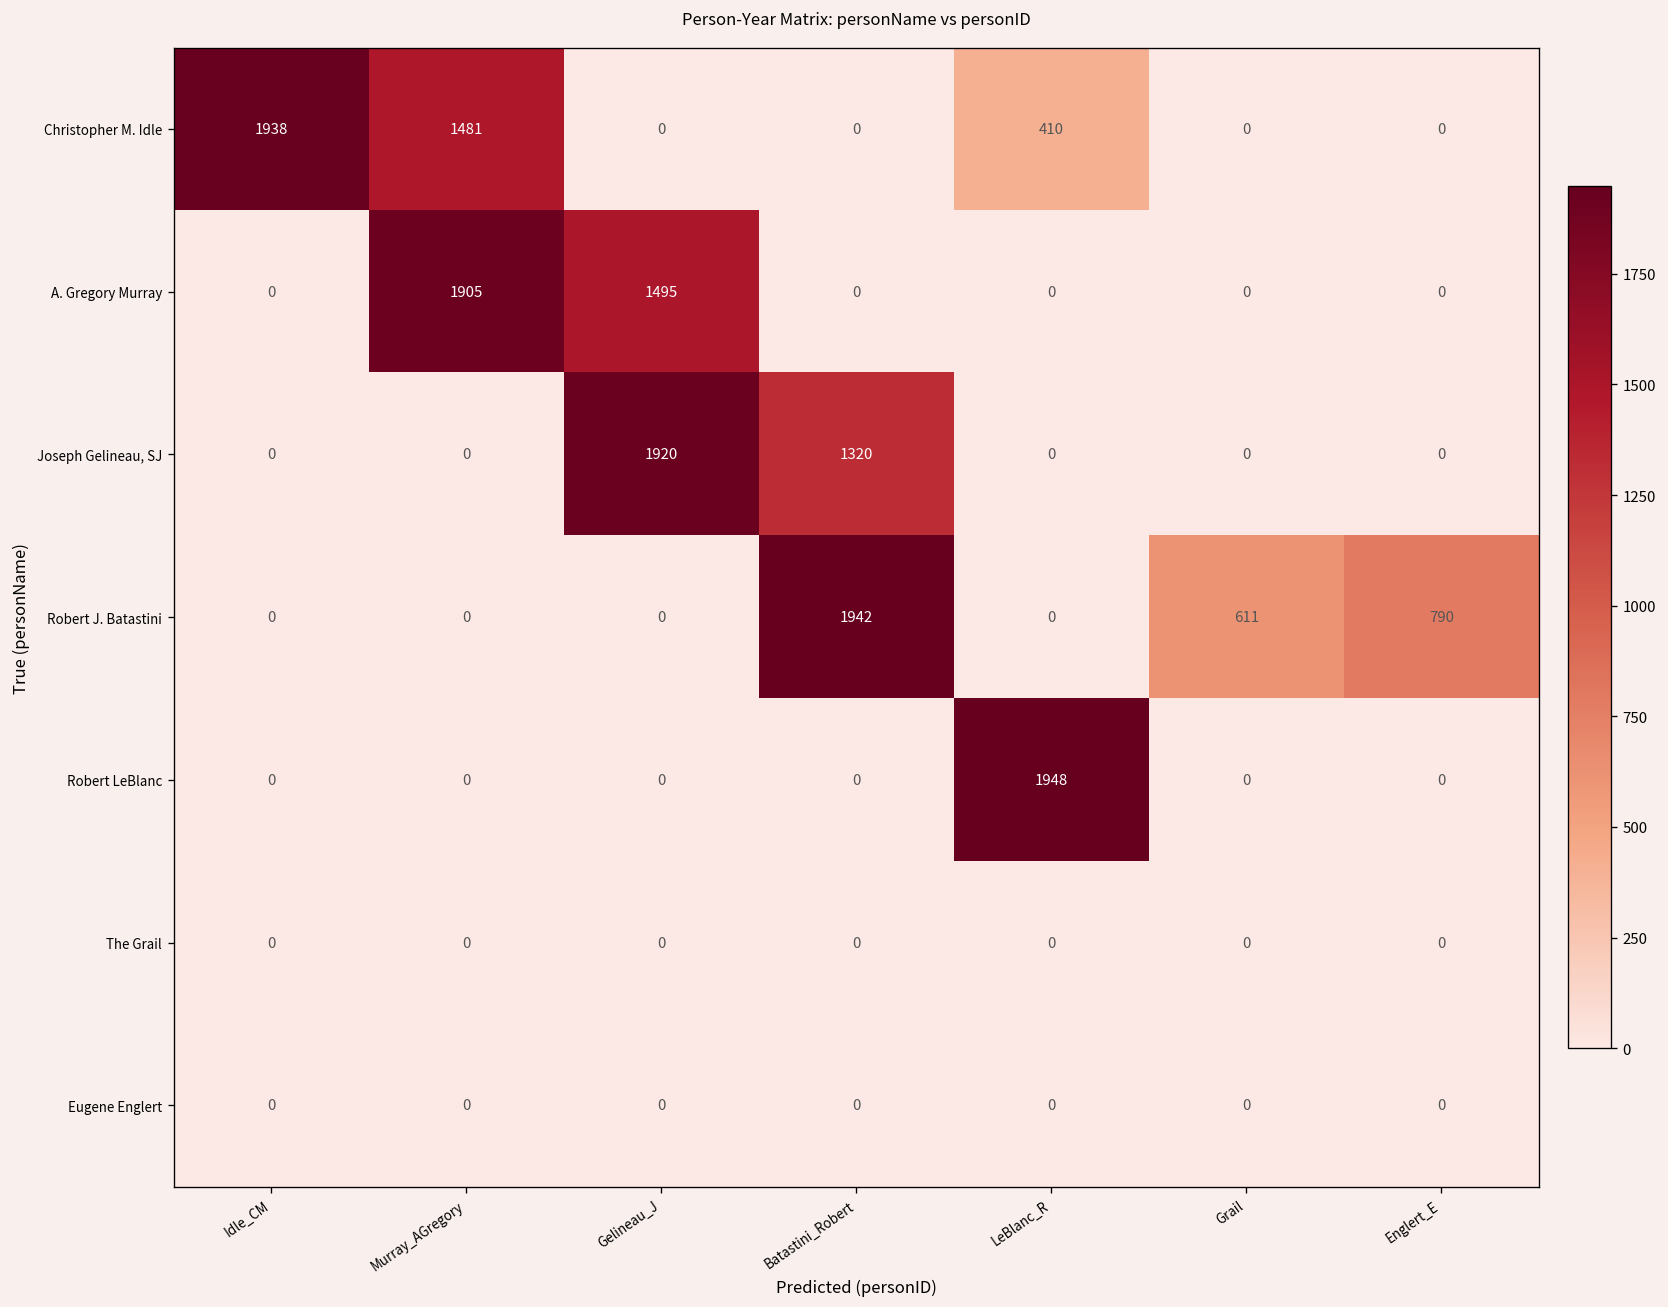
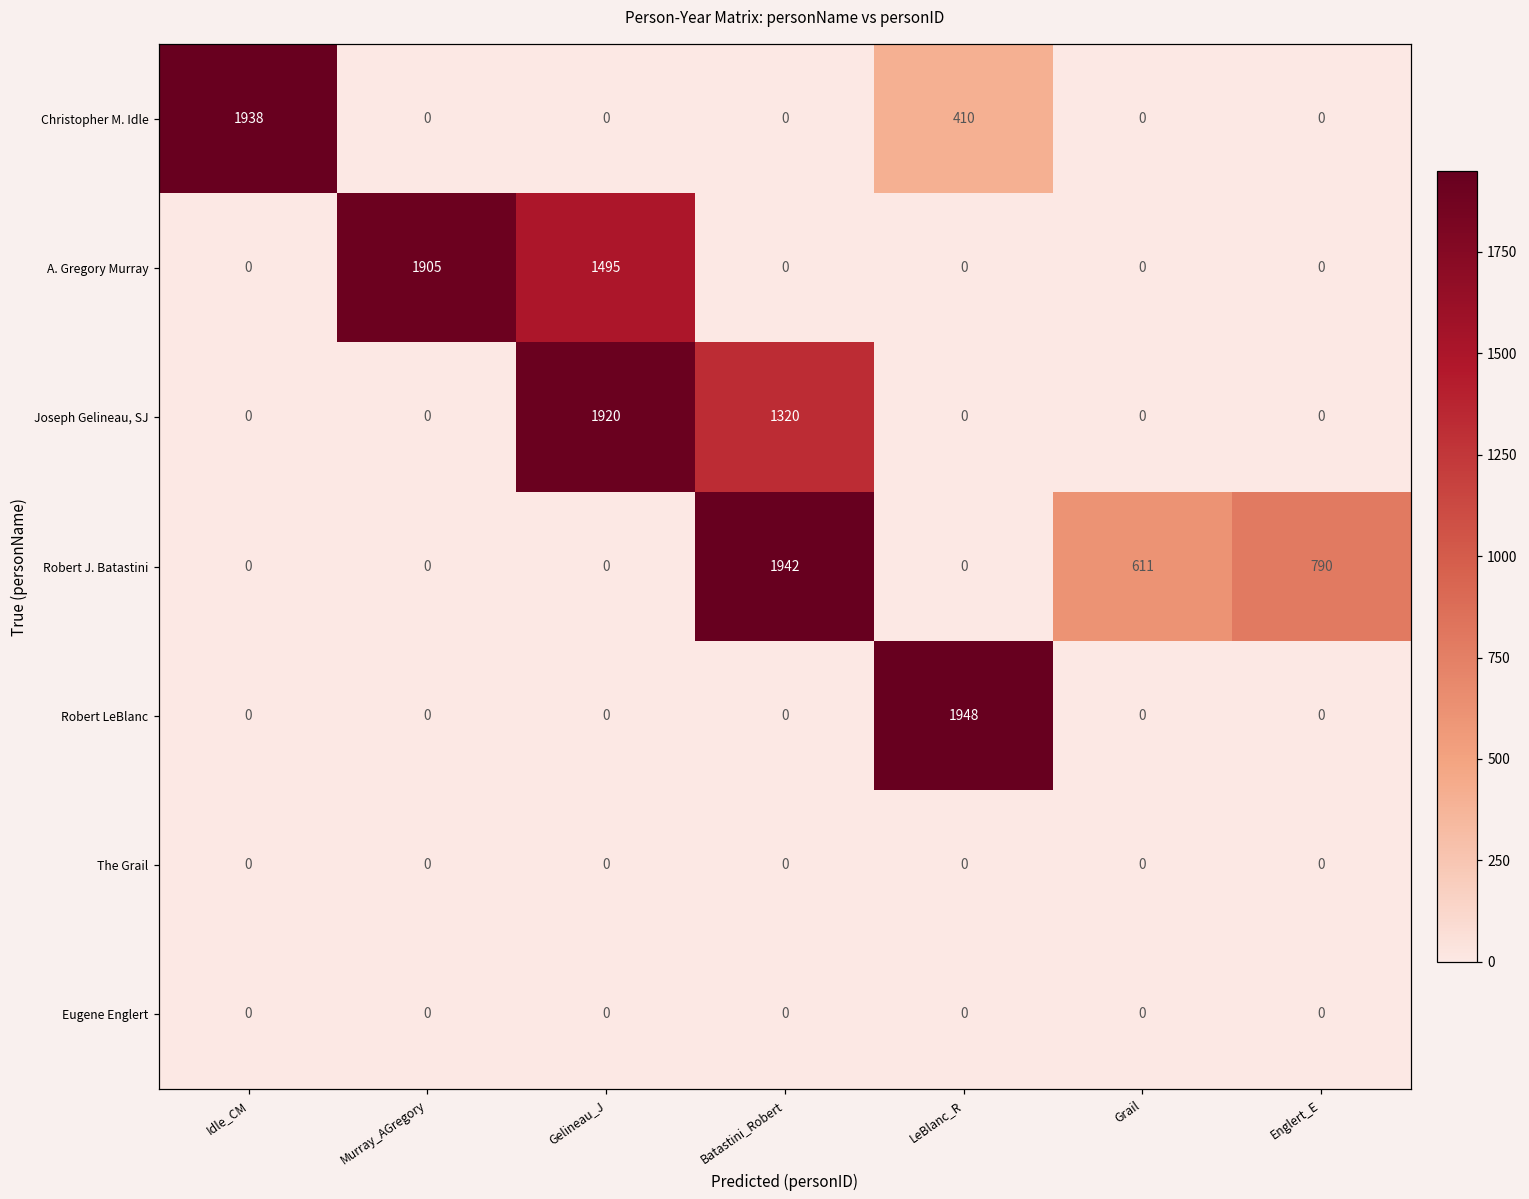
  {
    "Christopher M. Idle": {
      "Idle_CM": 1938,
-     "Murray_AGregory": 1481,
+     "Murray_AGregory": 0,
      "Gelineau_J": 0,
      "Batastini_Robert": 0,
      "LeBlanc_R": 410,
      "Grail": 0,
      "Englert_E": 0
    },
    "A. Gregory Murray": {
      "Idle_CM": 0,
      "Murray_AGregory": 1905,
      "Gelineau_J": 1495,
      "Batastini_Robert": 0,
      "LeBlanc_R": 0,
      "Grail": 0,
      "Englert_E": 0
    },
    "Joseph Gelineau, SJ": {
      "Idle_CM": 0,
      "Murray_AGregory": 0,
      "Gelineau_J": 1920,
      "Batastini_Robert": 1320,
      "LeBlanc_R": 0,
      "Grail": 0,
      "Englert_E": 0
    },
    "Robert J. Batastini": {
      "Idle_CM": 0,
      "Murray_AGregory": 0,
      "Gelineau_J": 0,
      "Batastini_Robert": 1942,
      "LeBlanc_R": 0,
      "Grail": 611,
      "Englert_E": 790
    },
    "Robert LeBlanc": {
      "Idle_CM": 0,
      "Murray_AGregory": 0,
      "Gelineau_J": 0,
      "Batastini_Robert": 0,
      "LeBlanc_R": 1948,
      "Grail": 0,
      "Englert_E": 0
    },
    "The Grail": {
      "Idle_CM": 0,
      "Murray_AGregory": 0,
      "Gelineau_J": 0,
      "Batastini_Robert": 0,
      "LeBlanc_R": 0,
      "Grail": 0,
      "Englert_E": 0
    },
    "Eugene Englert": {
      "Idle_CM": 0,
      "Murray_AGregory": 0,
      "Gelineau_J": 0,
      "Batastini_Robert": 0,
      "LeBlanc_R": 0,
      "Grail": 0,
      "Englert_E": 0
    }
  }
